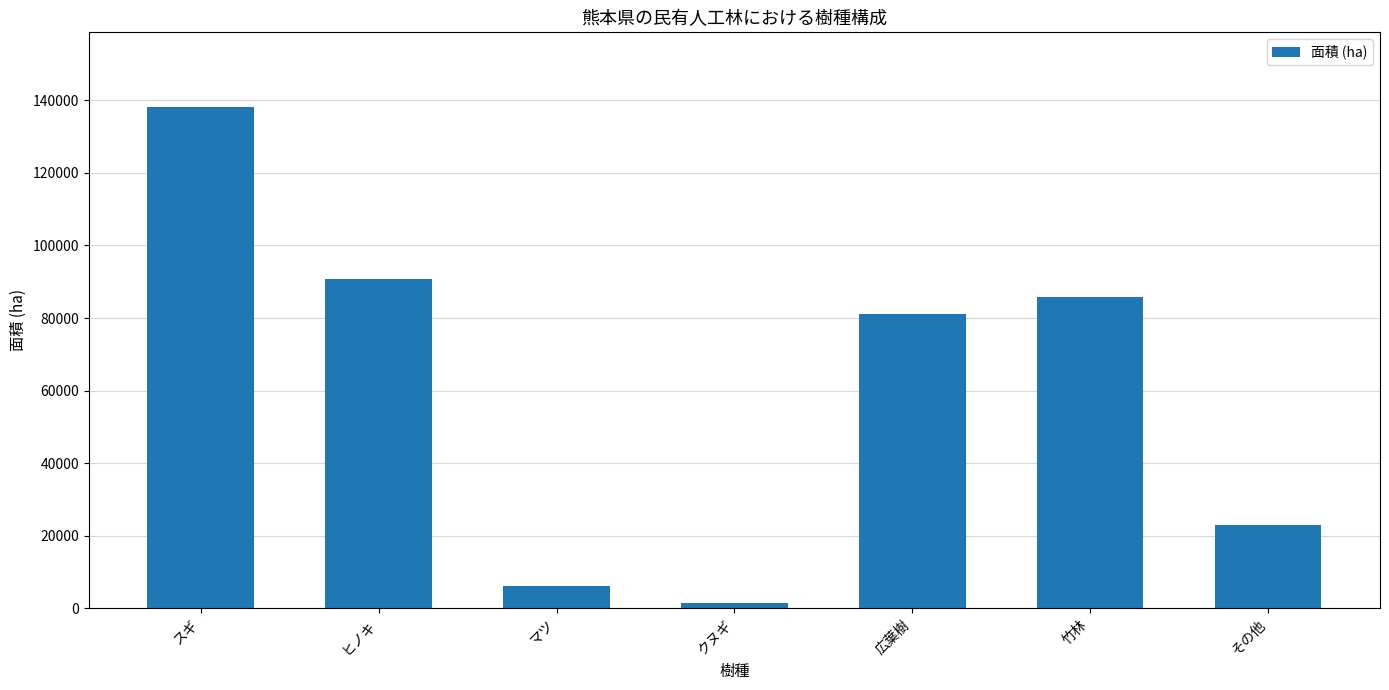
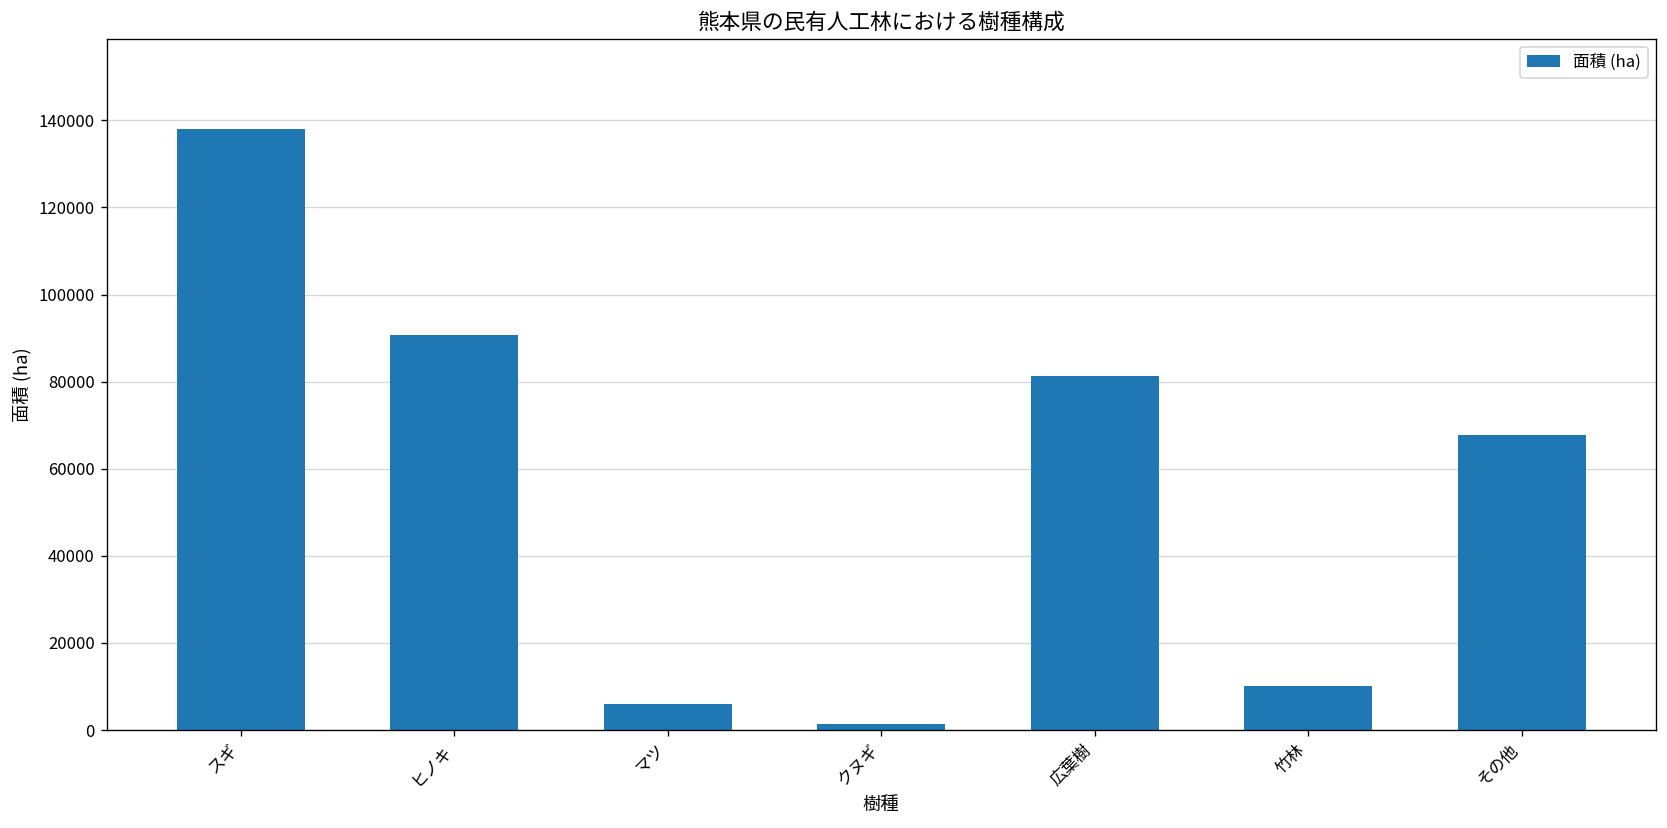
  {
    "スギ": 138000,
    "ヒノキ": 91000,
    "マツ": 6000,
    "クヌギ": 1000,
    "広葉樹": 81000,
-   "竹林": 86000,
-   "その他": 23000
+   "竹林": 10000,
+   "その他": 68000
  }
